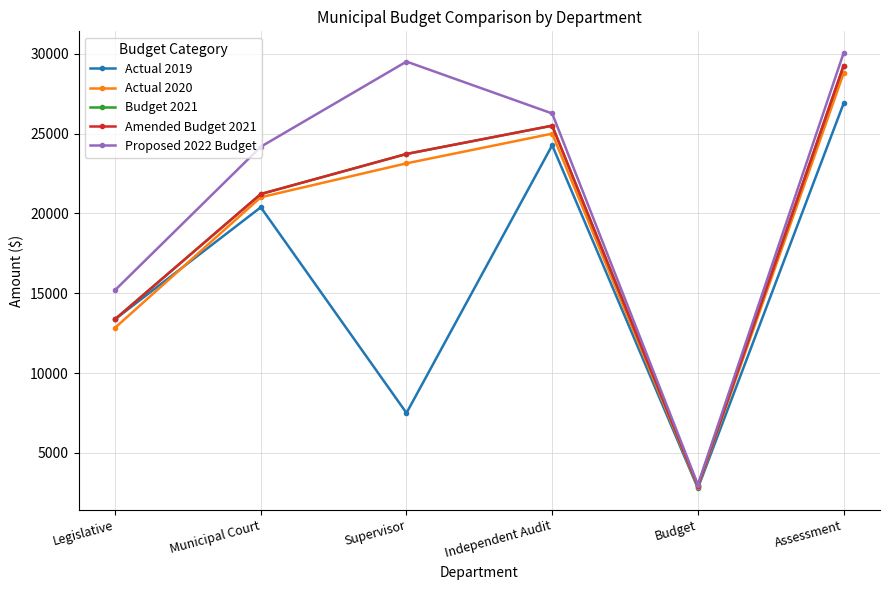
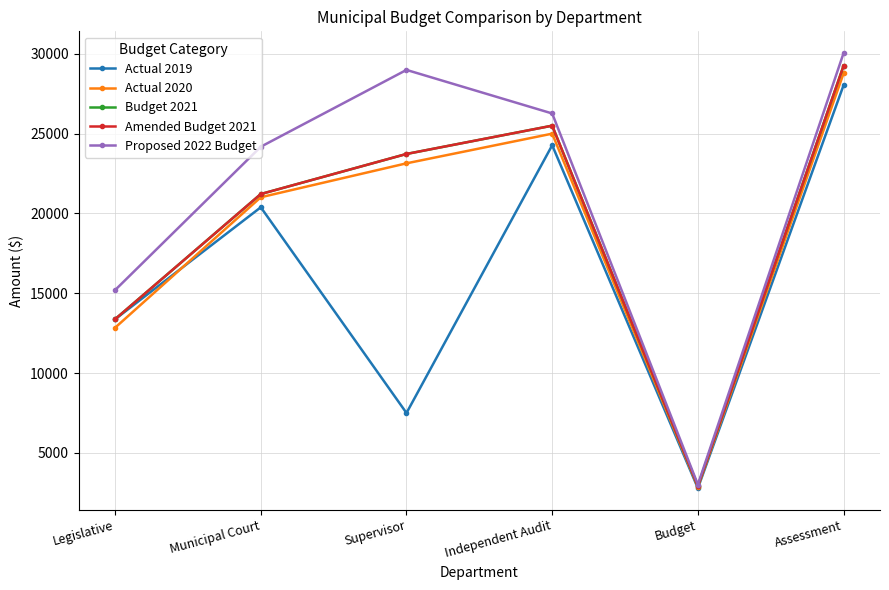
  {
    "Actual 2019": {
      "Municipal Court": 20400,
      "Supervisor": 7500,
      "Independent Audit": 24300,
-     "Assessment": 26900
+     "Assessment": 28000
    },
    "Actual 2020": {
      "Legislative": 12800,
      "Municipal Court": 21000,
      "Supervisor": 23100,
      "Independent Audit": 25000,
      "Assessment": 28800
    },
    "Amended Budget 2021": {
      "Municipal Court": 21200,
      "Supervisor": 23700,
      "Independent Audit": 25500,
      "Assessment": 29300
    },
    "Proposed 2022 Budget": {
      "Legislative": 15200,
-     "Supervisor": 29500,
+     "Supervisor": 29000,
      "Independent Audit": 26300,
      "Assessment": 30100
    }
  }
